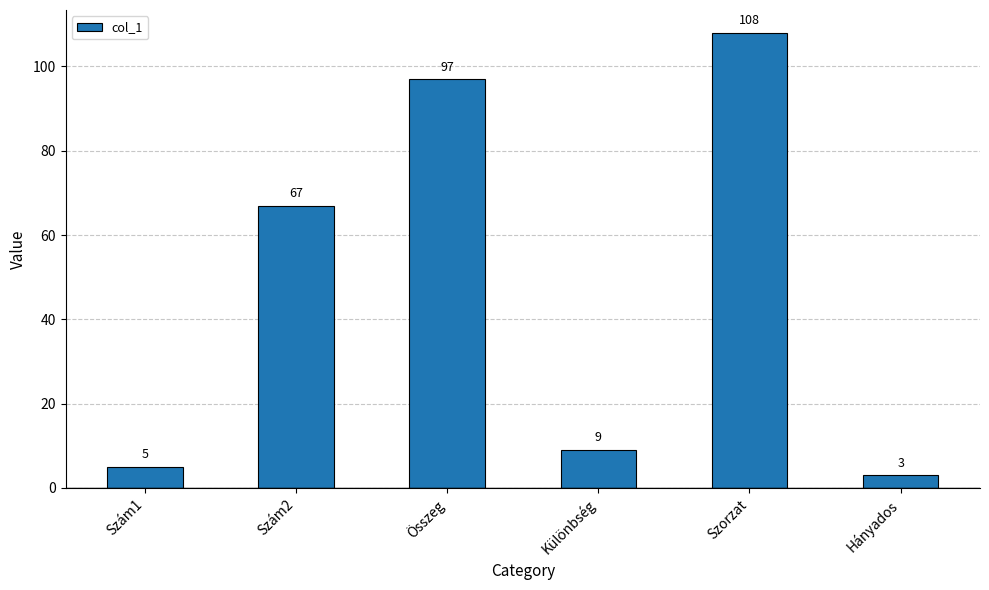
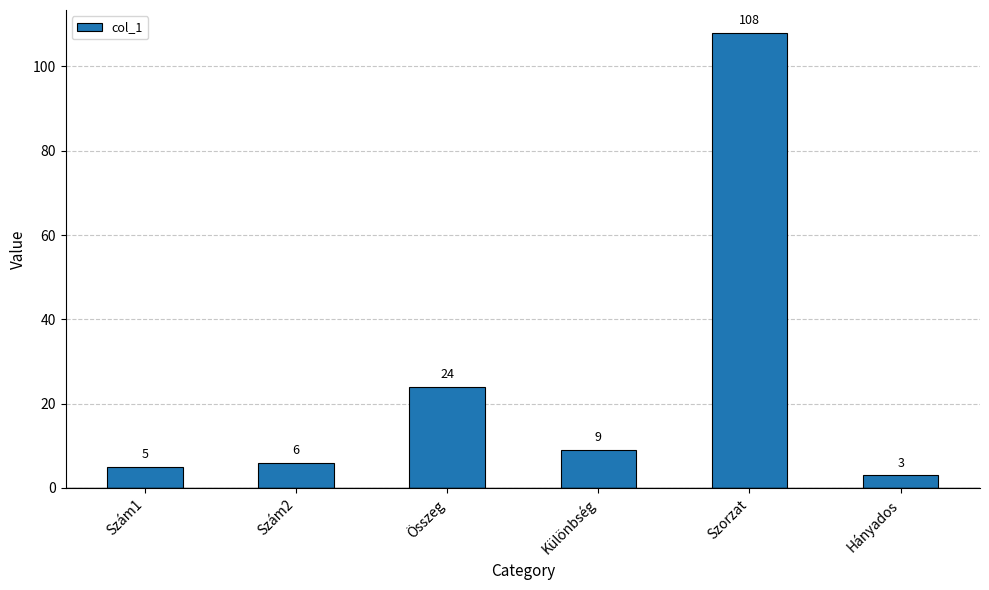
  {
    "Szám1": 5,
-   "Szám2": 67,
-   "Összeg": 97,
+   "Szám2": 6,
+   "Összeg": 24,
    "Különbség": 9,
    "Szorzat": 108,
    "Hányados": 3
  }
